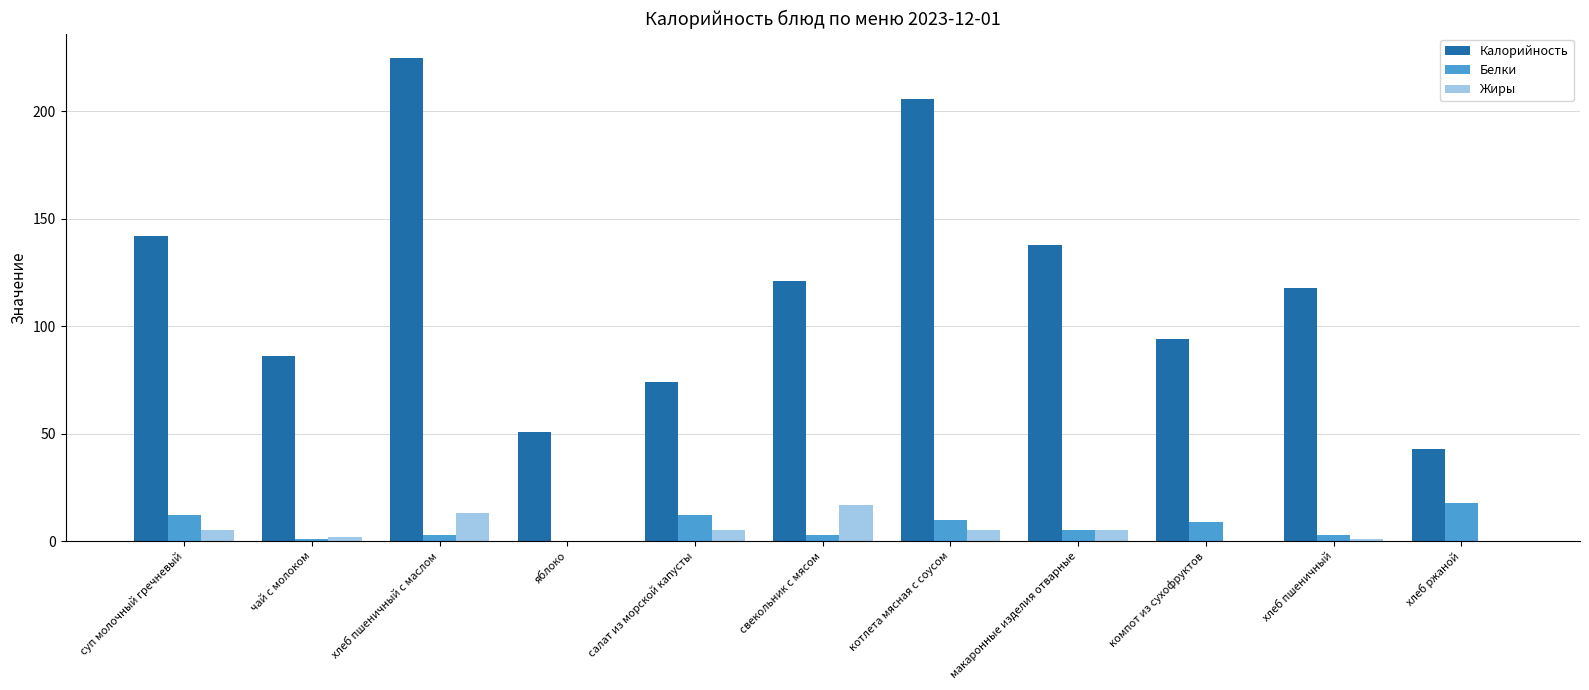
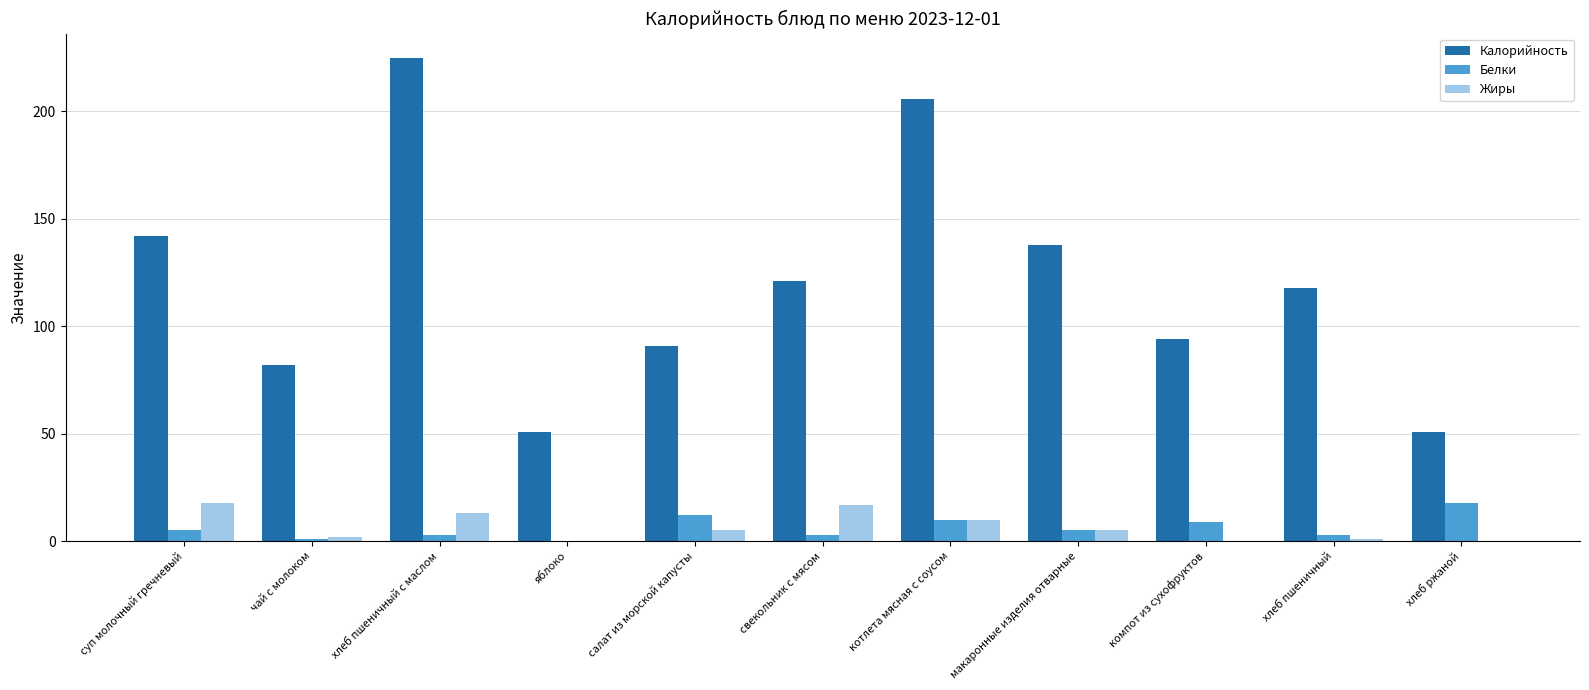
  {
    "Калорийность": {
      "суп молочный гречневый": 142,
-     "чай с молоком": 86,
+     "чай с молоком": 82,
      "хлеб пшеничный с маслом": 225,
      "яблоко": 51,
-     "салат из морской капусты": 74,
+     "салат из морской капусты": 91,
      "свекольник с мясом": 121,
      "котлета мясная с соусом": 206,
      "макаронные изделия отварные": 138,
      "компот из сухофруктов": 94,
      "хлеб пшеничный": 118,
-     "хлеб ржаной": 43
+     "хлеб ржаной": 51
    },
    "Белки": {
-     "суп молочный гречневый": 12,
+     "суп молочный гречневый": 5,
      "хлеб пшеничный с маслом": 3,
      "яблоко": 0,
      "салат из морской капусты": 12,
      "свекольник с мясом": 3,
      "котлета мясная с соусом": 10,
      "макаронные изделия отварные": 5,
      "компот из сухофруктов": 9,
      "хлеб пшеничный": 3,
      "хлеб ржаной": 18
    },
    "Жиры": {
-     "суп молочный гречневый": 5,
+     "суп молочный гречневый": 18,
      "чай с молоком": 2,
      "хлеб пшеничный с маслом": 13,
      "яблоко": 0,
      "салат из морской капусты": 5,
      "свекольник с мясом": 17,
-     "котлета мясная с соусом": 5,
+     "котлета мясная с соусом": 10,
      "макаронные изделия отварные": 5,
      "компот из сухофруктов": 0,
      "хлеб ржаной": 0
    }
  }
